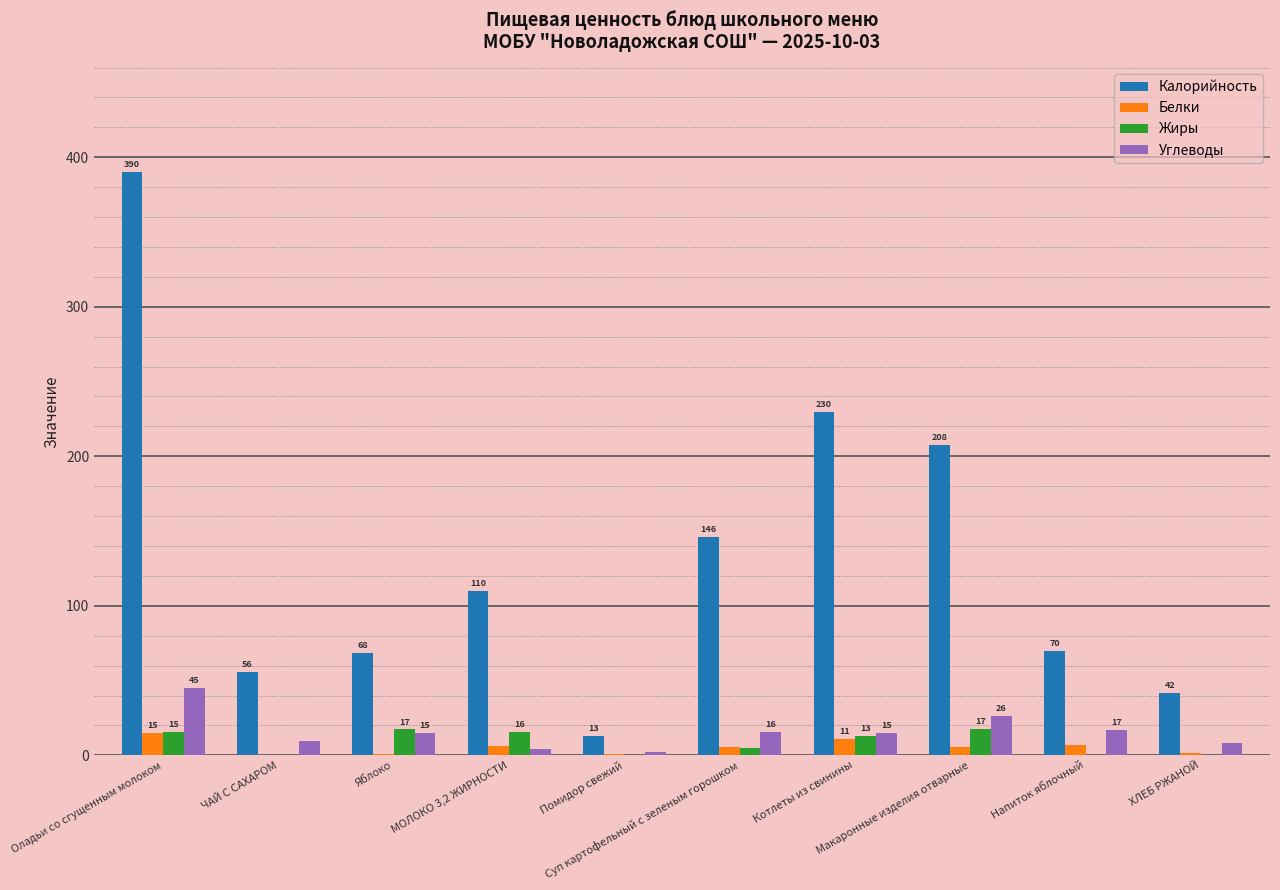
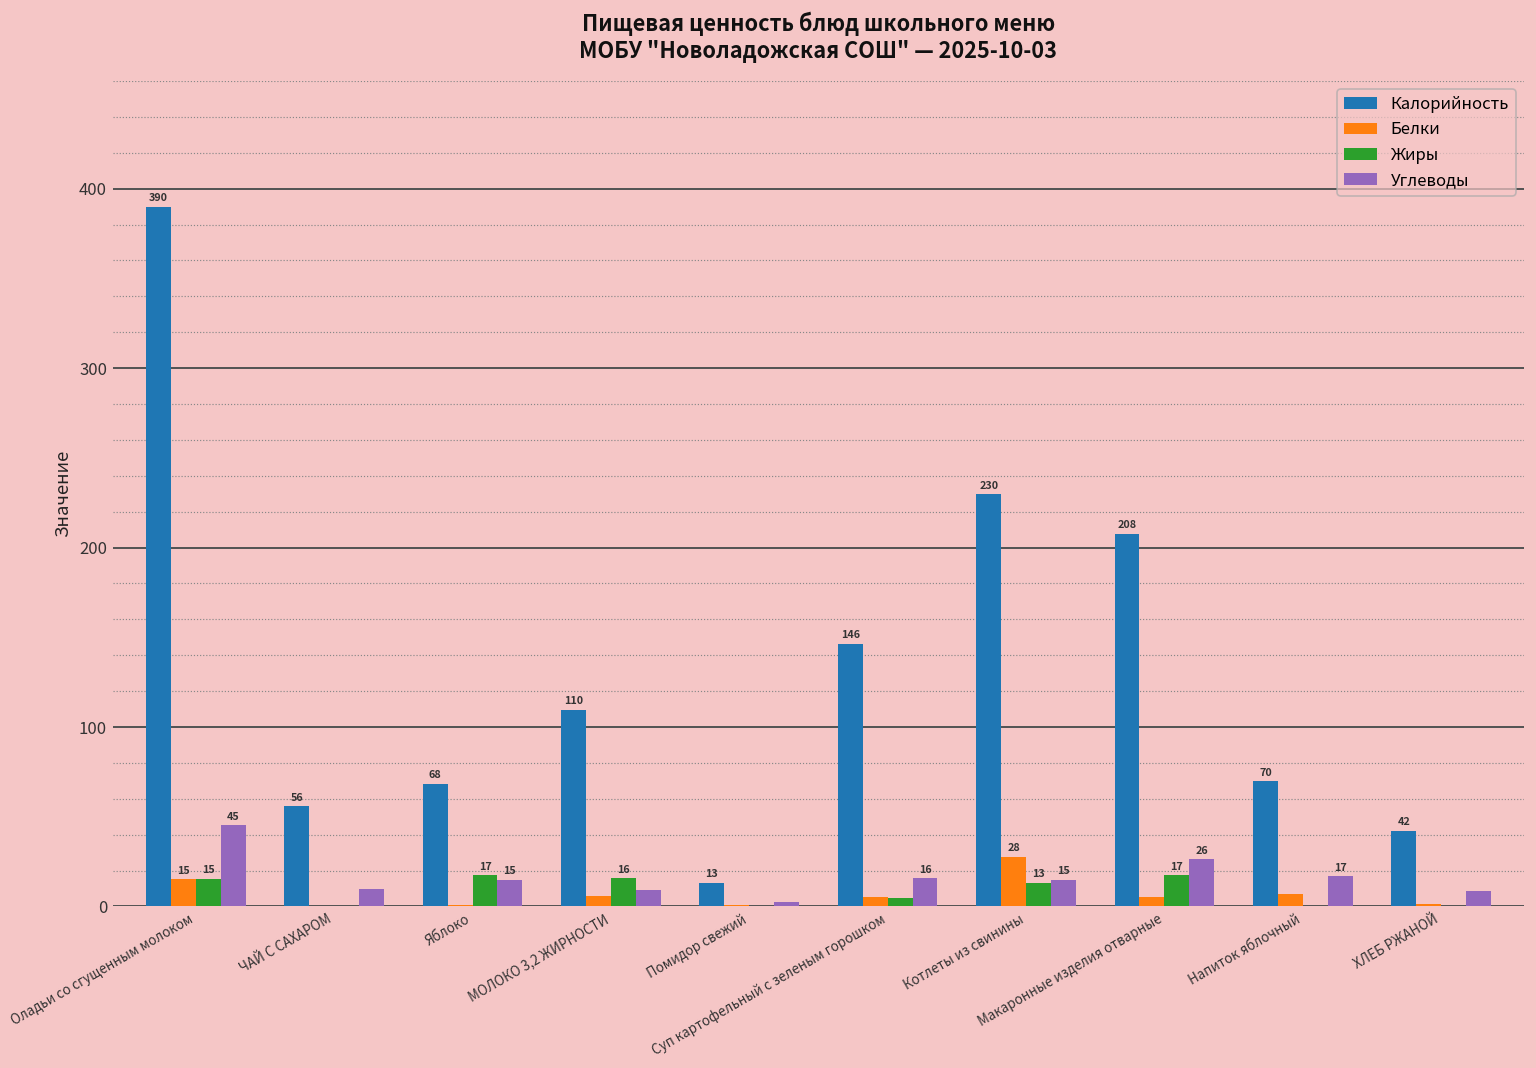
  {
    "Калорийность": {
      "Оладьи со сгущенным молоком": 390,
      "ЧАЙ С САХАРОМ": 56,
      "Яблоко": 68,
      "МОЛОКО 3,2 ЖИРНОСТИ": 110,
      "Помидор свежий": 13,
      "Суп картофельный с зеленым горошком": 146,
      "Котлеты из свинины": 230,
      "Макаронные изделия отварные": 208,
      "Напиток яблочный": 70,
      "ХЛЕБ РЖАНОЙ": 42
    },
    "Белки": {
      "Оладьи со сгущенным молоком": 15,
-     "Котлеты из свинины": 11
+     "Котлеты из свинины": 28
    },
    "Жиры": {
      "Оладьи со сгущенным молоком": 15,
      "Яблоко": 17,
      "МОЛОКО 3,2 ЖИРНОСТИ": 16,
      "Котлеты из свинины": 13,
      "Макаронные изделия отварные": 17
    },
    "Углеводы": {
      "ЧАЙ С САХАРОМ": 10,
-     "МОЛОКО 3,2 ЖИРНОСТИ": 4,
+     "МОЛОКО 3,2 ЖИРНОСТИ": 9,
      "Помидор свежий": 2,
      "ХЛЕБ РЖАНОЙ": 9
    }
  }
